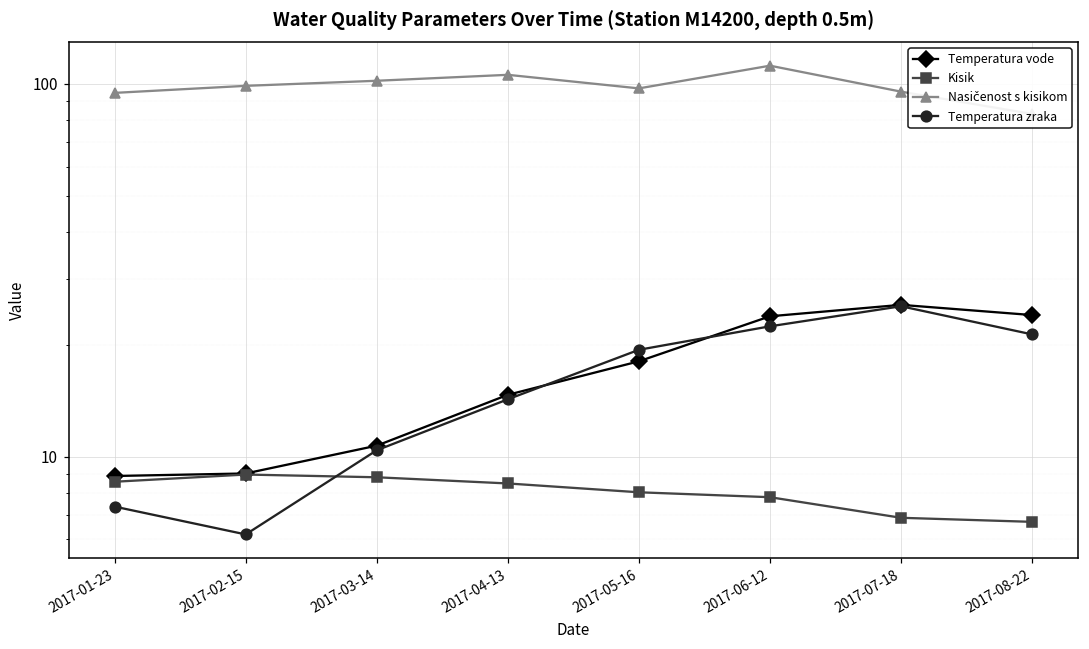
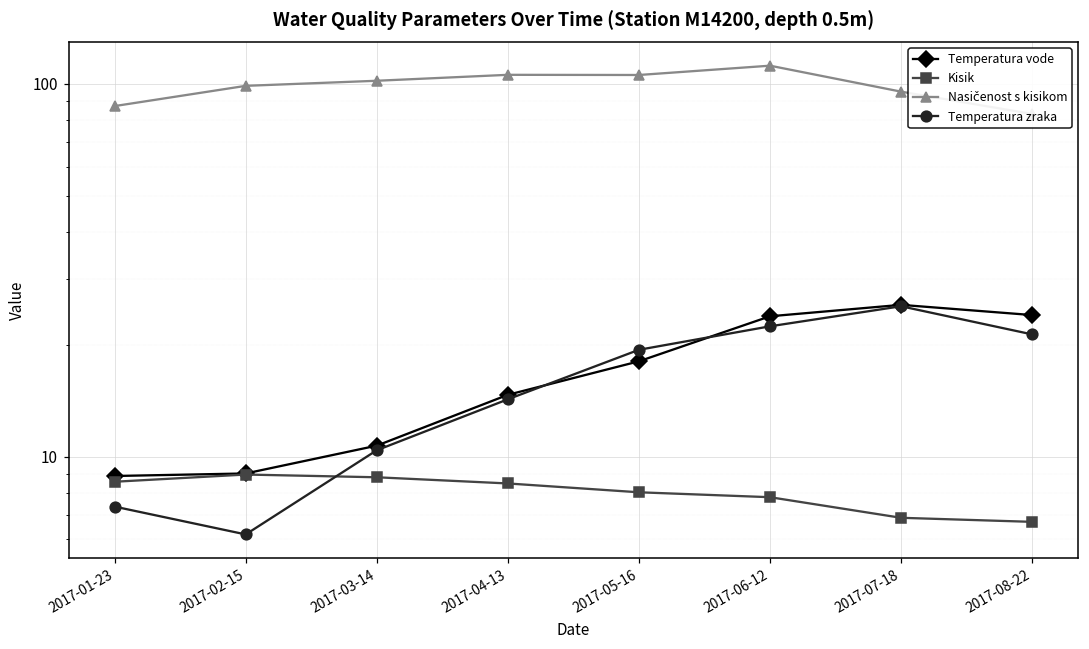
  {
    "Nasičenost s kisikom": {
-     "2017-01-23": 95,
+     "2017-01-23": 87,
      "2017-02-15": 99,
      "2017-03-14": 102,
      "2017-04-13": 106,
-     "2017-05-16": 97,
+     "2017-05-16": 106,
      "2017-06-12": 112,
      "2017-07-18": 95
    }
  }
